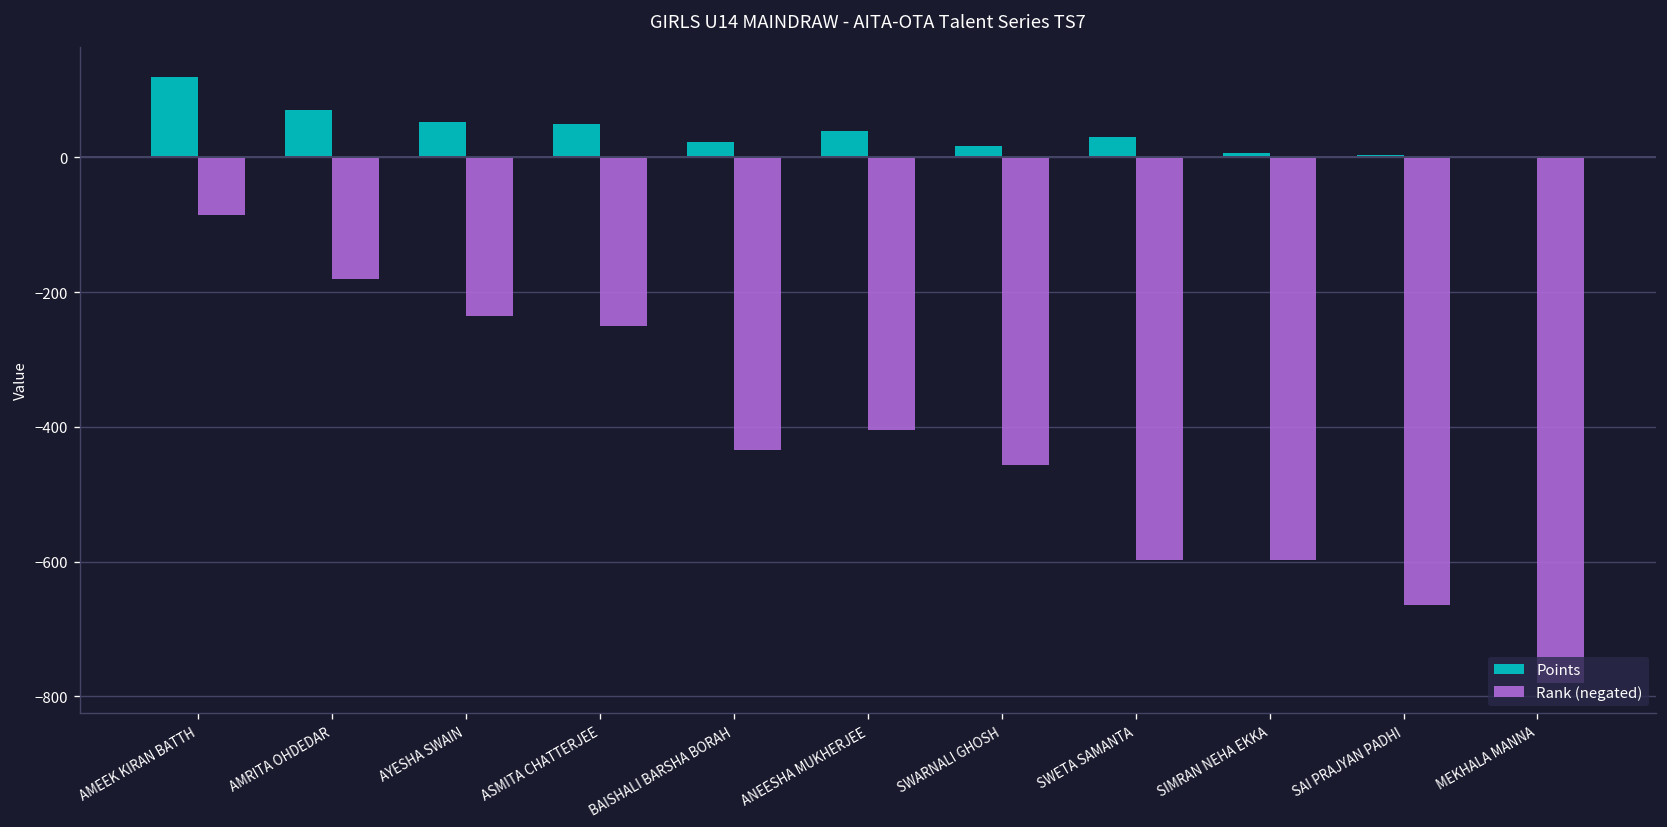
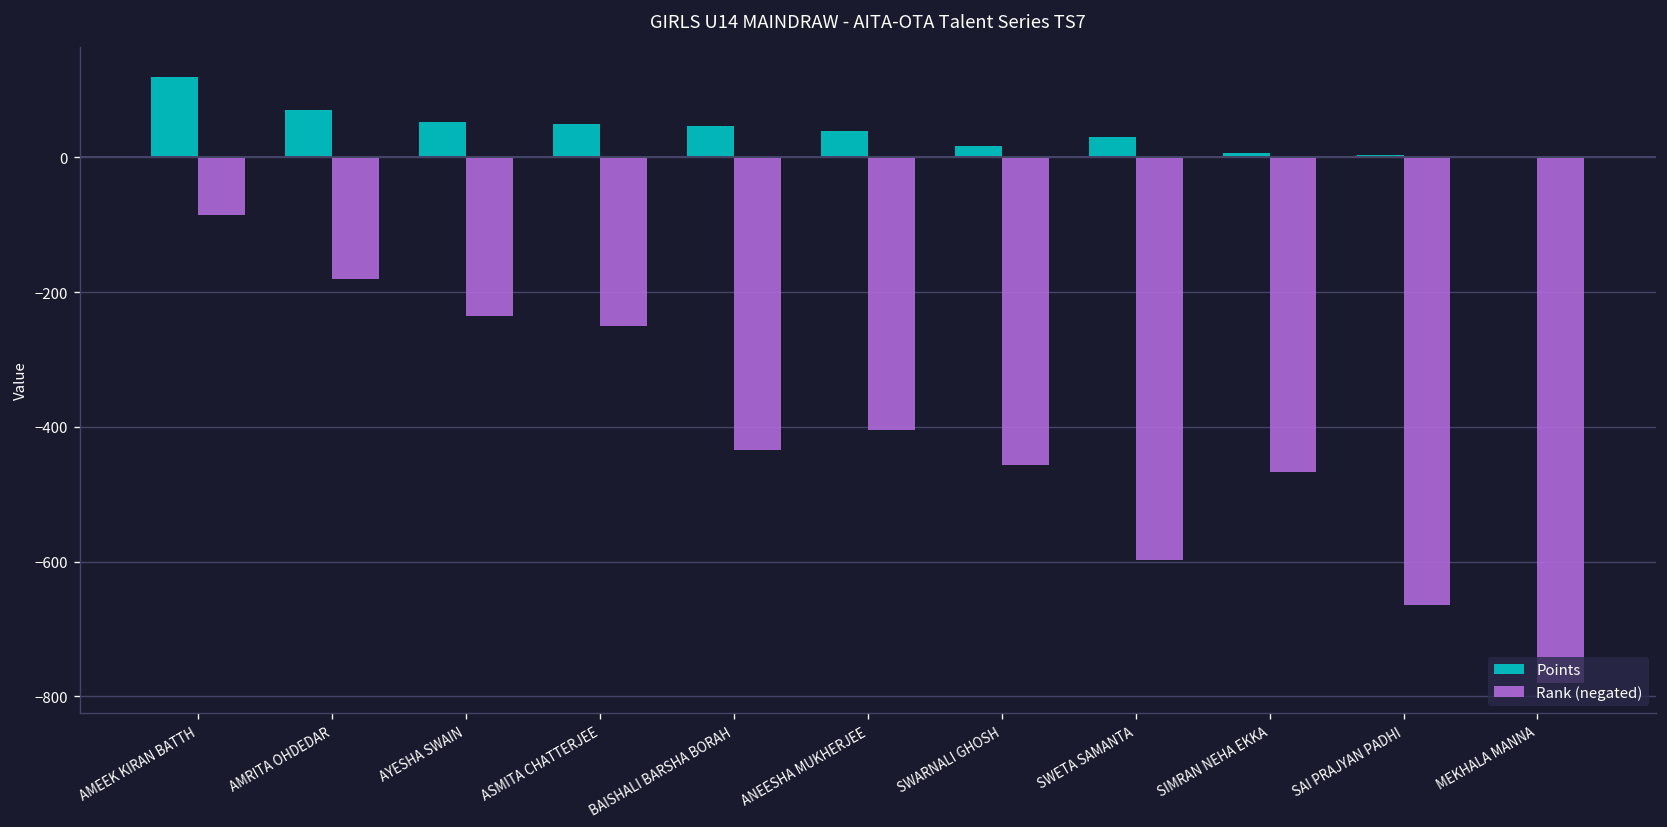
  {
    "Points": {
      "AMEEK KIRAN BATTH": 120,
      "AMRITA OHDEDAR": 70,
      "AYESHA SWAIN": 50,
      "ASMITA CHATTERJEE": 50,
-     "BAISHALI BARSHA BORAH": 20,
+     "BAISHALI BARSHA BORAH": 50,
      "ANEESHA MUKHERJEE": 40,
      "SWARNALI GHOSH": 20,
      "SWETA SAMANTA": 30,
      "SIMRAN NEHA EKKA": 10
    },
    "Rank (negated)": {
      "AMEEK KIRAN BATTH": -90,
      "AMRITA OHDEDAR": -180,
      "AYESHA SWAIN": -240,
      "ASMITA CHATTERJEE": -250,
      "BAISHALI BARSHA BORAH": -440,
      "ANEESHA MUKHERJEE": -410,
      "SWARNALI GHOSH": -460,
      "SWETA SAMANTA": -600,
-     "SIMRAN NEHA EKKA": -600,
+     "SIMRAN NEHA EKKA": -470,
      "SAI PRAJYAN PADHI": -660
    }
  }
